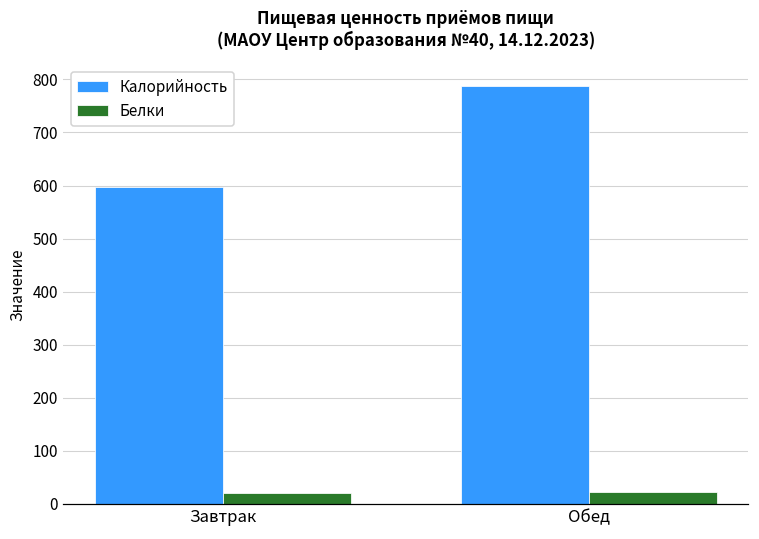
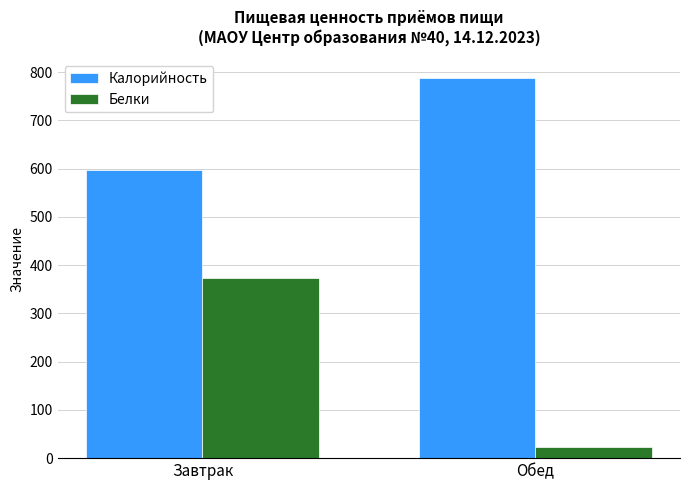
  {
    "Калорийность": {
      "Завтрак": 600,
      "Обед": 790
    },
    "Белки": {
-     "Завтрак": 20,
+     "Завтрак": 370,
      "Обед": 20
    }
  }
